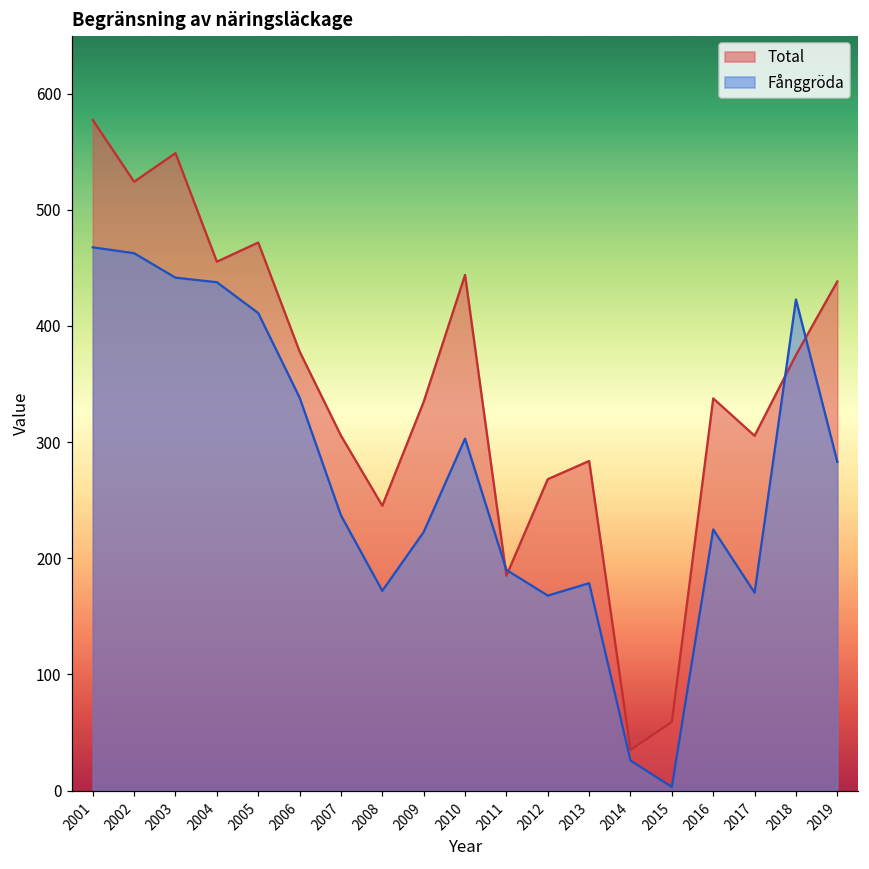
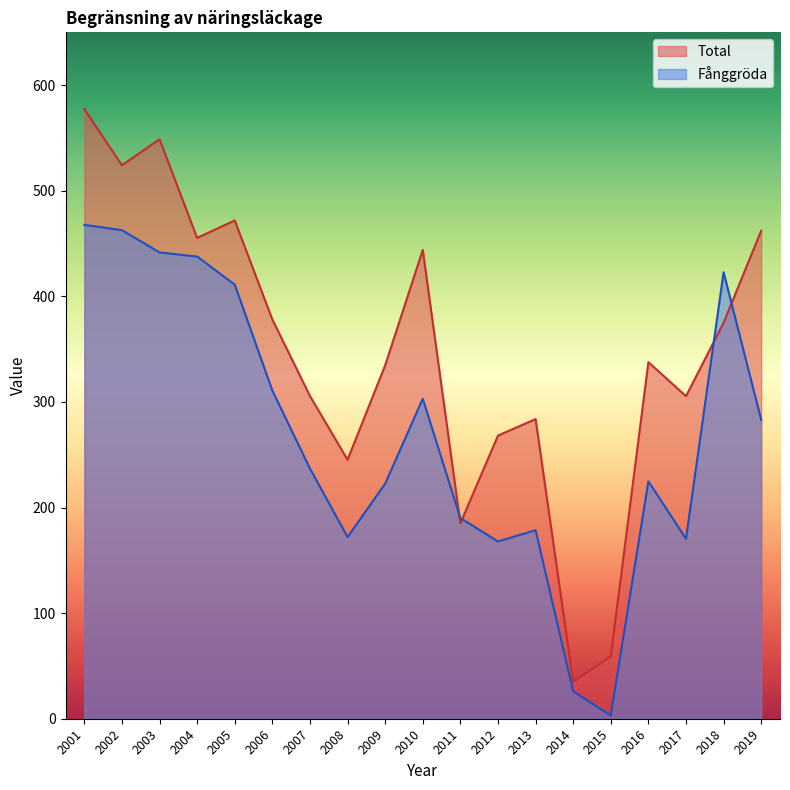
  {
    "Total": {
      "2001": 577,
      "2002": 524,
      "2003": 549,
      "2004": 455,
      "2005": 472,
      "2006": 378,
      "2007": 306,
      "2008": 245,
      "2009": 335,
      "2010": 444,
      "2011": 185,
      "2012": 268,
      "2013": 284,
      "2014": 35,
      "2015": 59,
      "2016": 338,
      "2017": 305,
      "2018": 375,
-     "2019": 438
+     "2019": 462
    },
    "Fånggröda": {
      "2001": 468,
      "2002": 463,
      "2003": 442,
      "2004": 438,
      "2005": 411,
-     "2006": 338,
+     "2006": 311,
      "2007": 237,
      "2008": 172,
      "2009": 223,
      "2010": 303,
      "2011": 190,
      "2012": 168,
      "2013": 179,
      "2014": 26,
      "2015": 3,
      "2016": 225,
      "2017": 170,
      "2018": 423,
      "2019": 283
    }
  }
